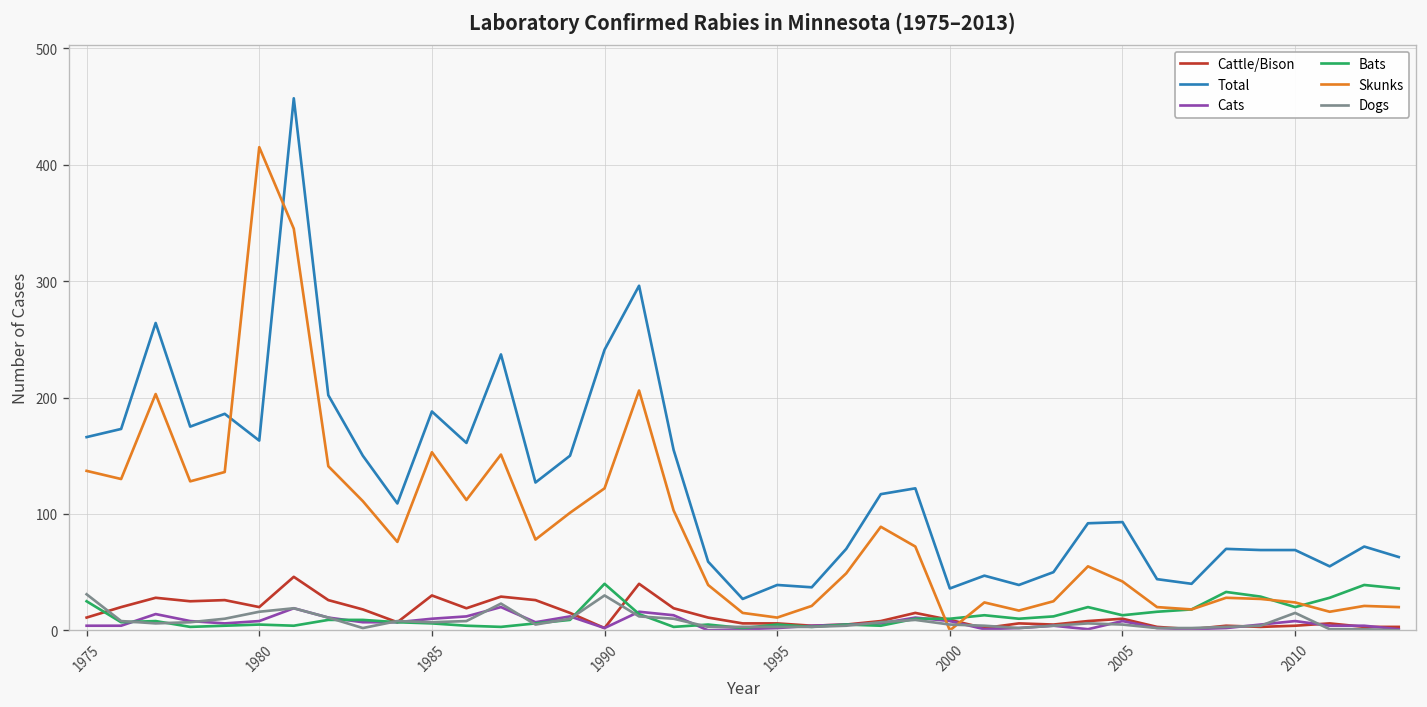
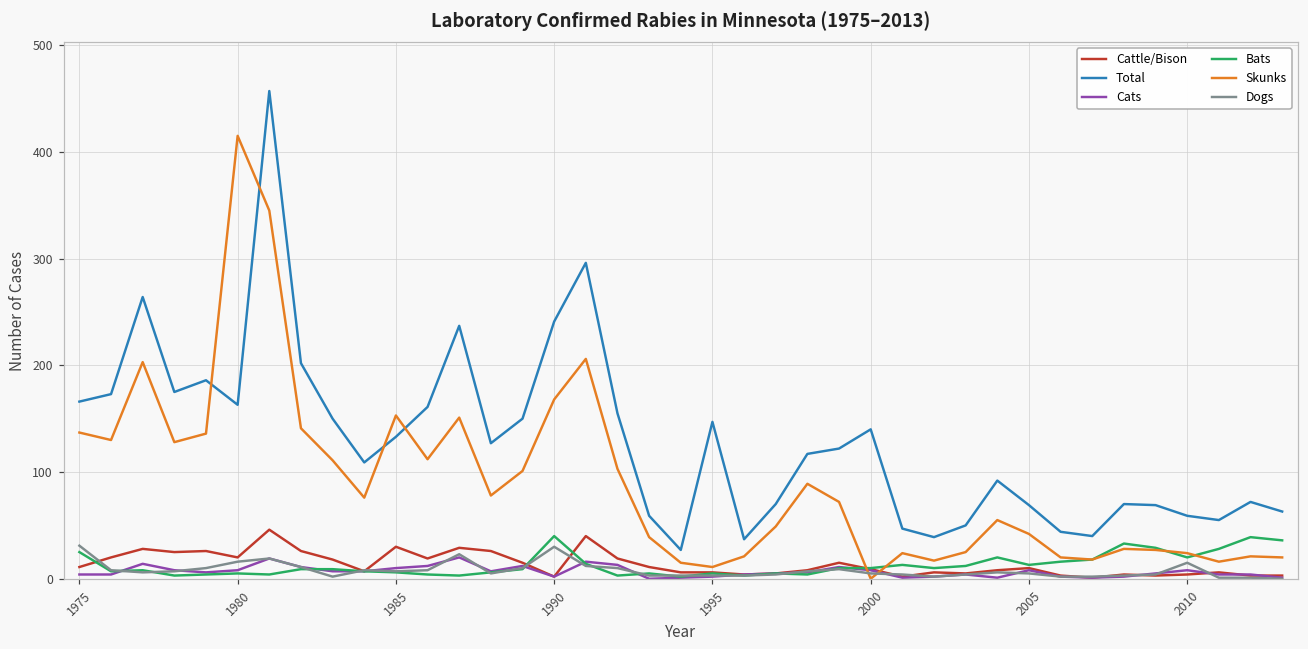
  {
    "Cattle/Bison": {
      "1975": 10,
      "1980": 20,
      "1985": 30,
      "2010": 0
    },
    "Total": {
      "1975": 170,
      "1980": 160,
-     "1985": 190,
+     "1985": 130,
      "1990": 240,
-     "1995": 40,
-     "2000": 40,
-     "2005": 90,
-     "2010": 70
+     "1995": 150,
+     "2000": 140,
+     "2005": 70,
+     "2010": 60
    },
    "Cats": {
      "1975": 0,
      "1980": 10,
      "1985": 10,
      "2010": 10
    },
    "Bats": {
      "1975": 30,
      "1980": 10,
      "1990": 40,
      "2005": 10,
      "2010": 20
    },
    "Skunks": {
      "1975": 140,
      "1980": 420,
      "1985": 150,
-     "1990": 120,
+     "1990": 170,
      "1995": 10,
      "2000": 0,
      "2005": 40,
      "2010": 20
    },
    "Dogs": {
      "1975": 30,
      "1980": 20,
      "1990": 30,
      "2000": 10,
      "2005": 10,
      "2010": 20
    }
  }
